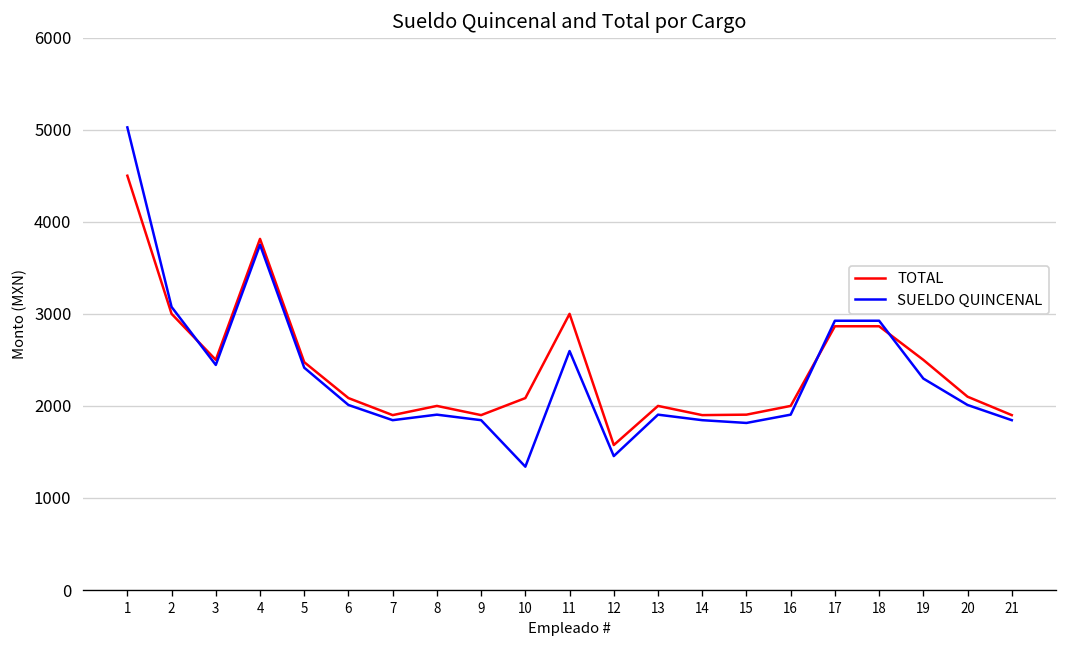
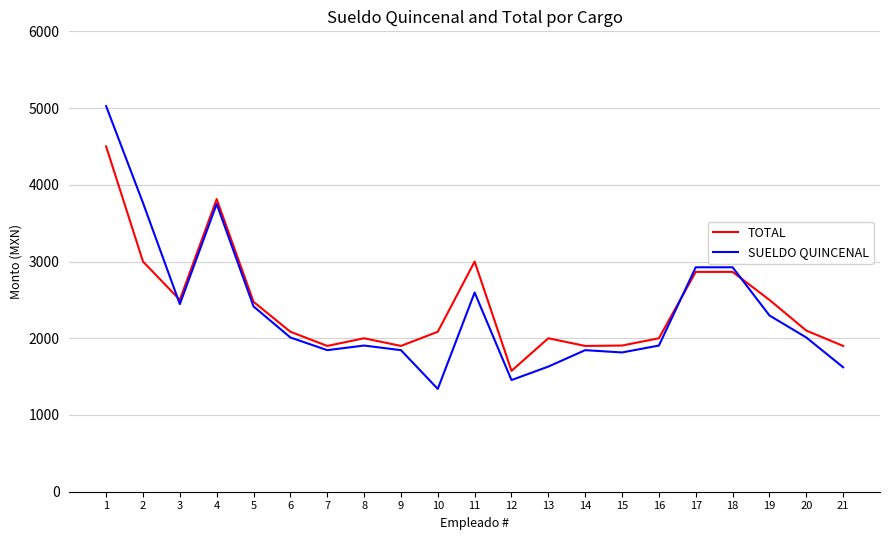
  {
    "TOTAL": {
      "1": 4500,
      "2": 3000,
      "3": 2500,
      "4": 3800,
      "5": 2500,
      "6": 2100,
      "7": 1900,
      "8": 2000,
      "9": 1900,
      "10": 2100,
      "11": 3000,
      "12": 1600,
      "13": 2000,
      "14": 1900,
      "15": 1900,
      "16": 2000,
      "17": 2900,
      "18": 2900,
      "19": 2500,
      "20": 2100,
      "21": 1900
    },
    "SUELDO QUINCENAL": {
      "1": 5000,
-     "2": 3100,
+     "2": 3800,
      "3": 2400,
      "4": 3800,
      "5": 2400,
      "6": 2000,
      "7": 1800,
      "8": 1900,
      "9": 1800,
      "10": 1300,
      "11": 2600,
      "12": 1500,
-     "13": 1900,
+     "13": 1600,
      "14": 1800,
      "15": 1800,
      "16": 1900,
      "17": 2900,
      "18": 2900,
      "19": 2300,
      "20": 2000,
-     "21": 1800
+     "21": 1600
    }
  }
